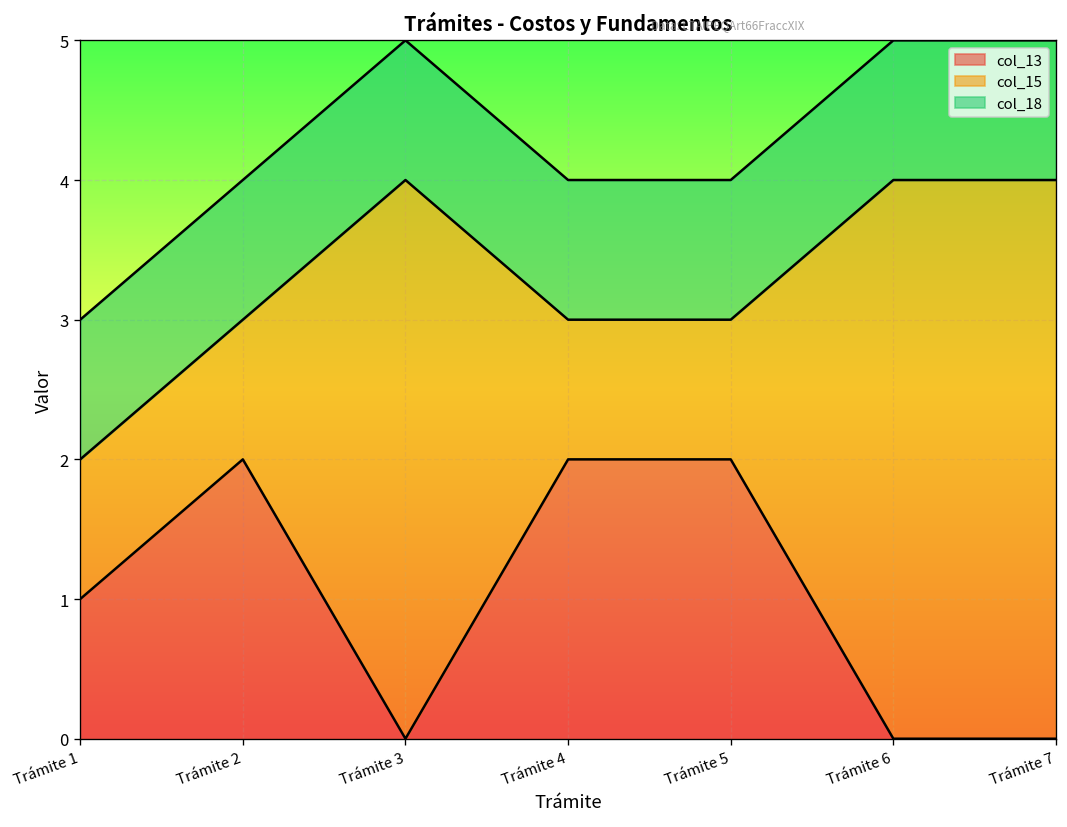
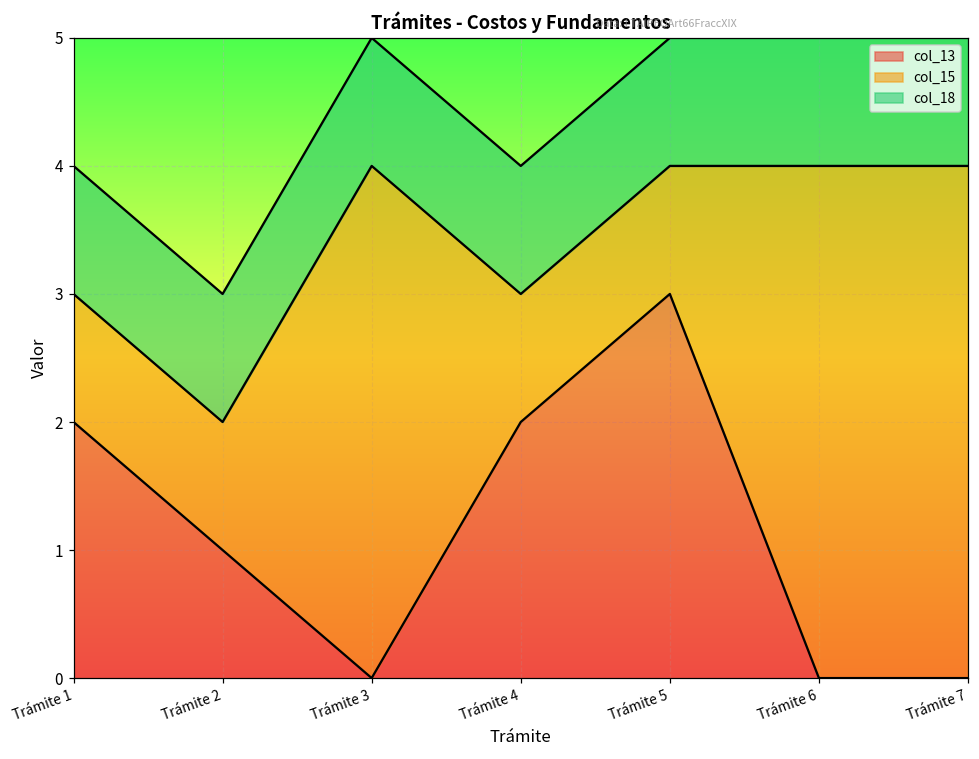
  {
    "col_13": {
-     "Trámite 1": 1,
-     "Trámite 2": 2,
+     "Trámite 1": 2,
+     "Trámite 2": 1,
      "Trámite 3": 0,
      "Trámite 4": 2,
-     "Trámite 5": 2,
+     "Trámite 5": 3,
      "Trámite 6": 0,
      "Trámite 7": 0
    },
    "col_15": {
      "Trámite 1": 1,
      "Trámite 2": 1,
      "Trámite 3": 4,
      "Trámite 4": 1,
      "Trámite 5": 1,
      "Trámite 6": 4,
      "Trámite 7": 4
    },
    "col_18": {
      "Trámite 1": 1,
      "Trámite 2": 1,
      "Trámite 3": 1,
      "Trámite 4": 1,
      "Trámite 5": 1,
      "Trámite 6": 1,
      "Trámite 7": 1
    }
  }
